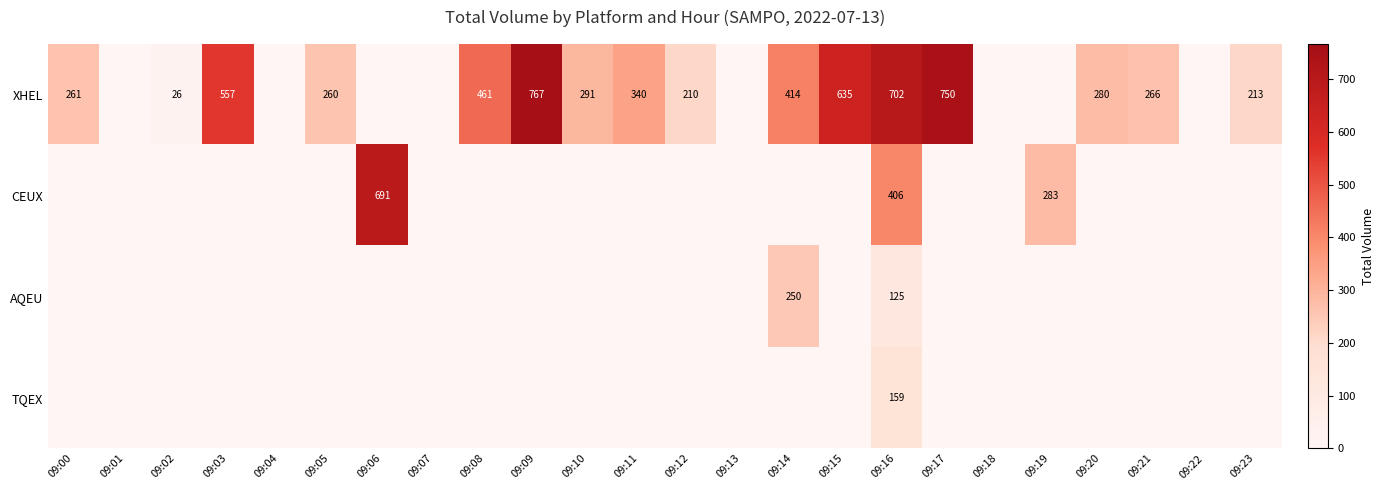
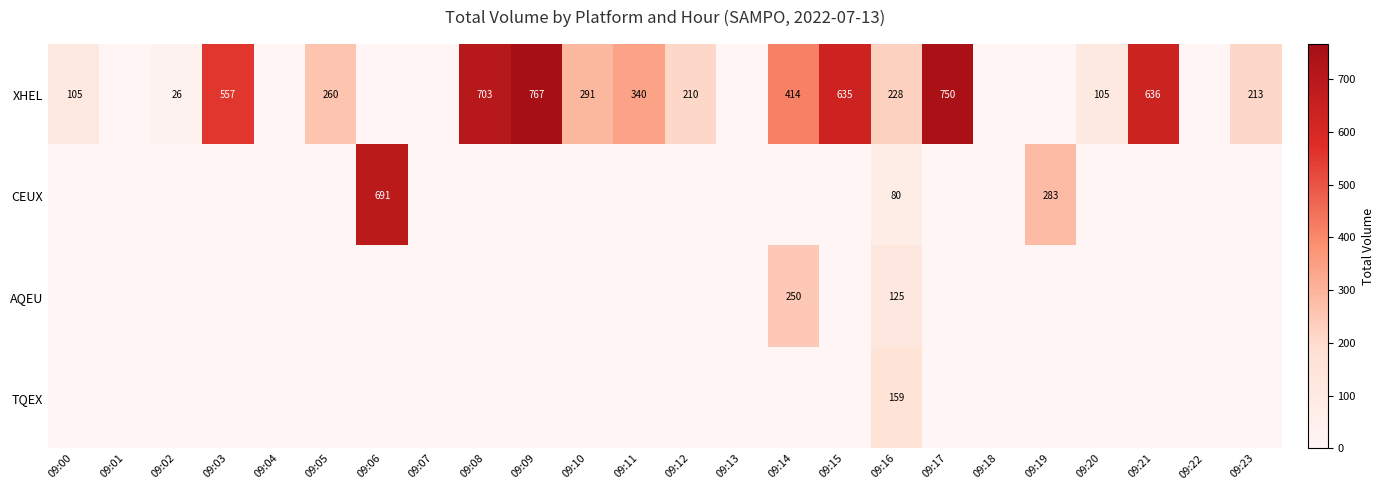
  {
    "XHEL": {
-     "09:00": 261,
+     "09:00": 105,
      "09:02": 26,
      "09:03": 557,
      "09:05": 260,
-     "09:08": 461,
+     "09:08": 703,
      "09:09": 767,
      "09:10": 291,
      "09:11": 340,
      "09:12": 210,
      "09:14": 414,
      "09:15": 635,
-     "09:16": 702,
+     "09:16": 228,
      "09:17": 750,
-     "09:20": 280,
-     "09:21": 266,
+     "09:20": 105,
+     "09:21": 636,
      "09:23": 213
    },
    "CEUX": {
      "09:06": 691,
-     "09:16": 406,
+     "09:16": 80,
      "09:19": 283
    },
    "AQEU": {
      "09:14": 250,
      "09:16": 125
    },
    "TQEX": {
      "09:16": 159
    }
  }
